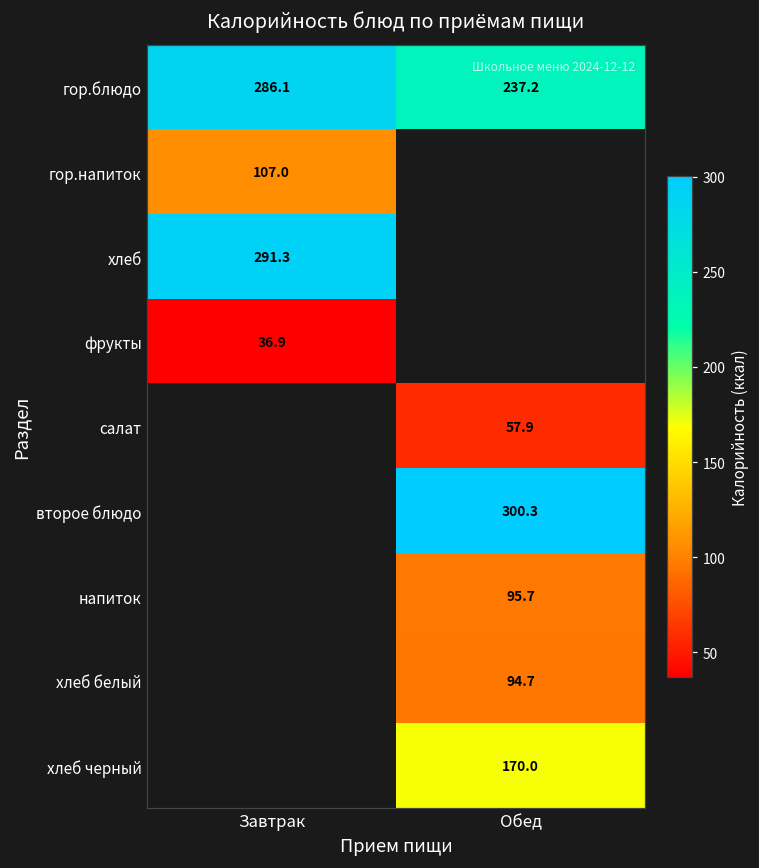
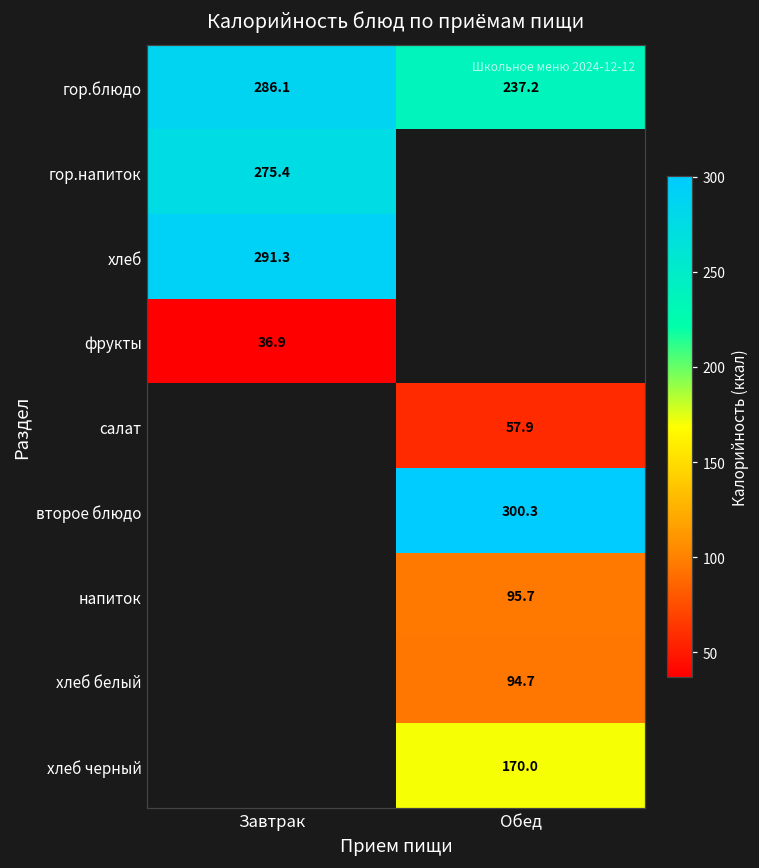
  {
    "гор.блюдо": {
      "Завтрак": 286.1
    },
    "гор.напиток": {
-     "Завтрак": 107.0
+     "Завтрак": 275.4
    },
    "хлеб": {
      "Завтрак": 291.3
    },
    "фрукты": {
      "Завтрак": 36.9
    },
    "салат": {
      "Обед": 57.9
    },
    "второе блюдо": {
      "Обед": 300.3
    },
    "напиток": {
      "Обед": 95.7
    },
    "хлеб белый": {
      "Обед": 94.7
    },
    "хлеб черный": {
      "Обед": 170.0
    }
  }
